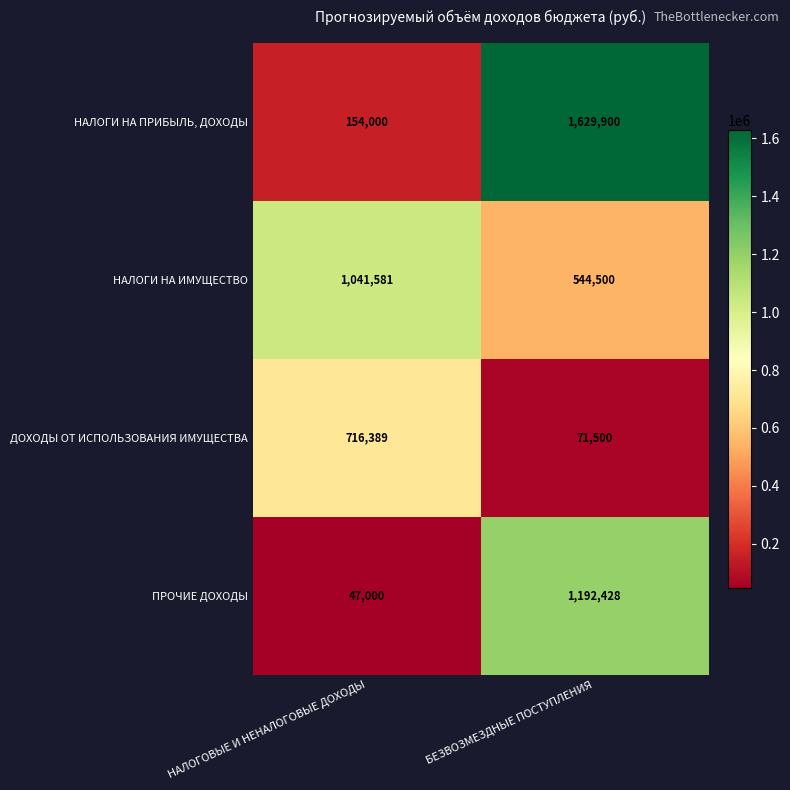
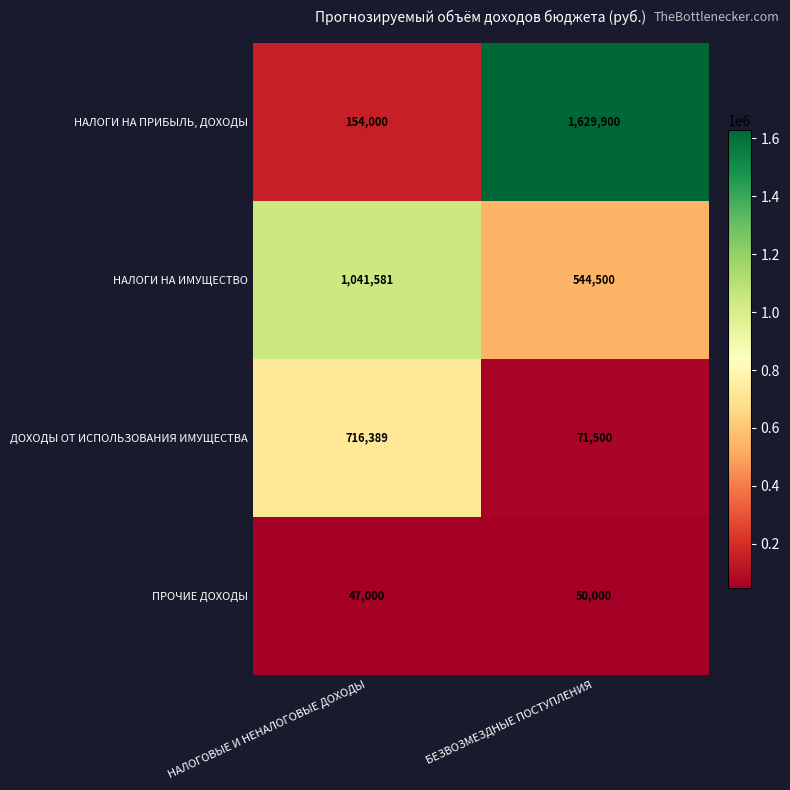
  {
    "НАЛОГИ НА ПРИБЫЛЬ, ДОХОДЫ": {
      "НАЛОГОВЫЕ И НЕНАЛОГОВЫЕ ДОХОДЫ": "154,000",
      "БЕЗВОЗМЕЗДНЫЕ ПОСТУПЛЕНИЯ": "1,629,900"
    },
    "НАЛОГИ НА ИМУЩЕСТВО": {
      "НАЛОГОВЫЕ И НЕНАЛОГОВЫЕ ДОХОДЫ": "1,041,581",
      "БЕЗВОЗМЕЗДНЫЕ ПОСТУПЛЕНИЯ": "544,500"
    },
    "ДОХОДЫ ОТ ИСПОЛЬЗОВАНИЯ ИМУЩЕСТВА": {
      "НАЛОГОВЫЕ И НЕНАЛОГОВЫЕ ДОХОДЫ": "716,389",
      "БЕЗВОЗМЕЗДНЫЕ ПОСТУПЛЕНИЯ": "71,500"
    },
    "ПРОЧИЕ ДОХОДЫ": {
      "НАЛОГОВЫЕ И НЕНАЛОГОВЫЕ ДОХОДЫ": "47,000",
-     "БЕЗВОЗМЕЗДНЫЕ ПОСТУПЛЕНИЯ": "1,192,428"
+     "БЕЗВОЗМЕЗДНЫЕ ПОСТУПЛЕНИЯ": "50,000"
    }
  }
